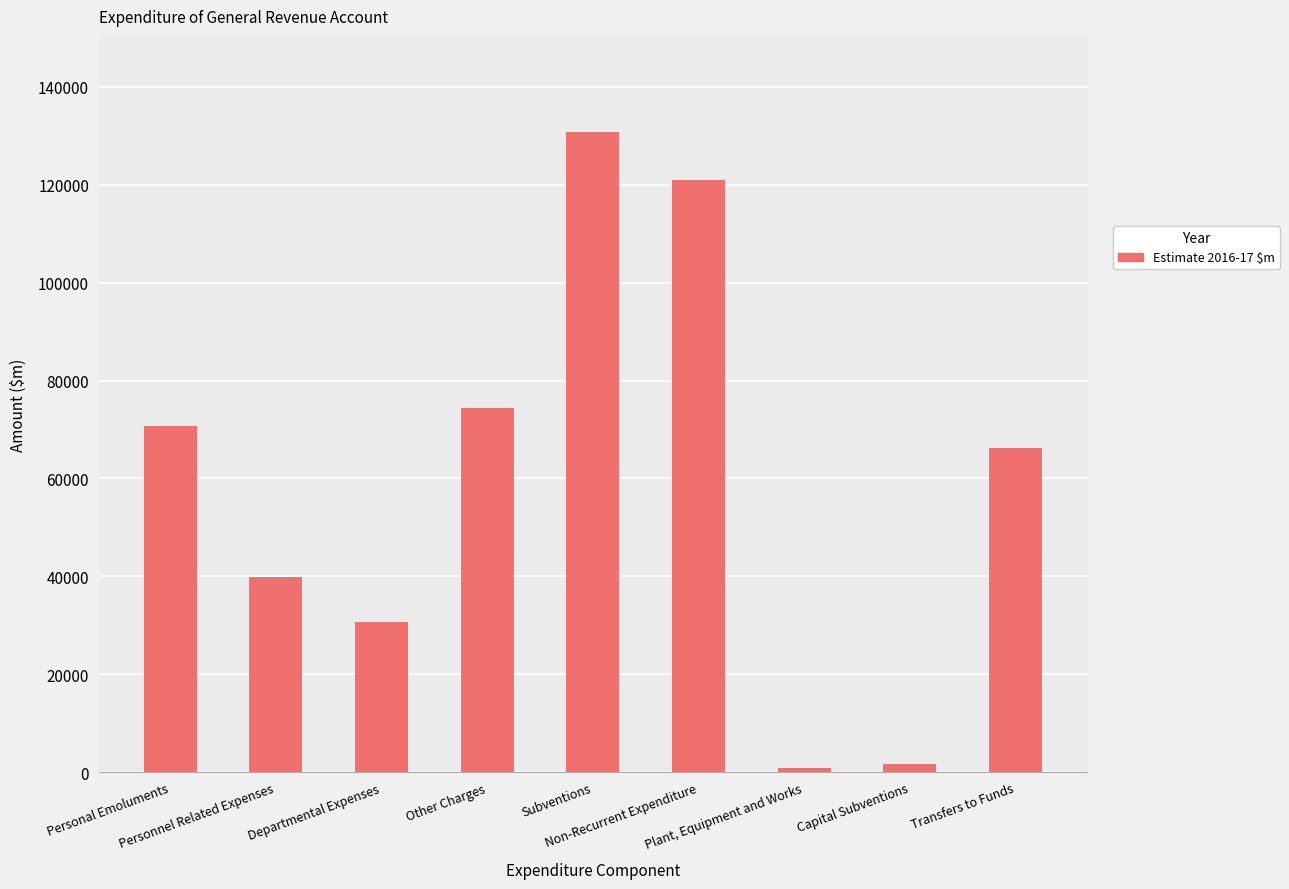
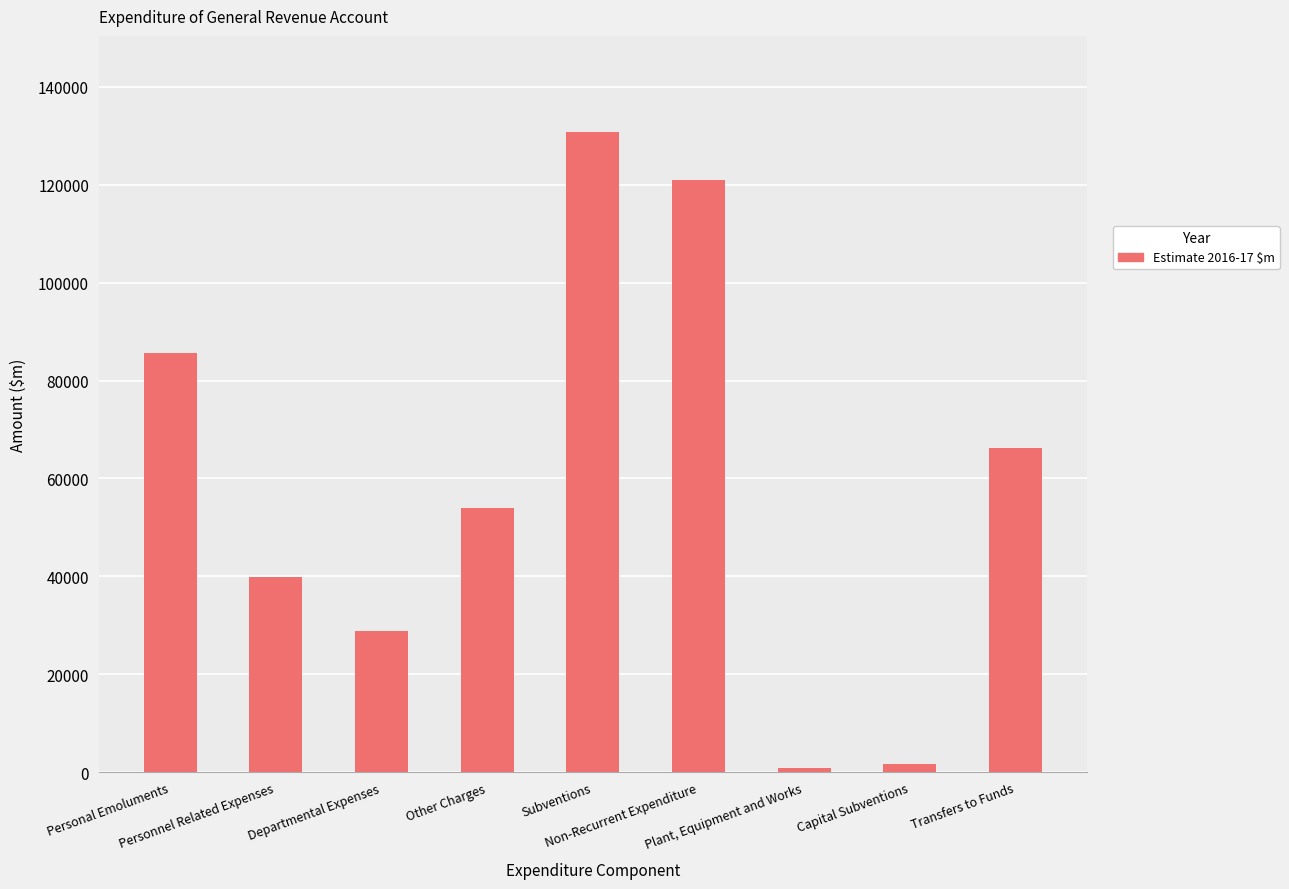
  {
-   "Personal Emoluments": 71000,
+   "Personal Emoluments": 86000,
    "Personnel Related Expenses": 40000,
-   "Departmental Expenses": 31000,
-   "Other Charges": 74000,
+   "Departmental Expenses": 29000,
+   "Other Charges": 54000,
    "Subventions": 131000,
    "Non-Recurrent Expenditure": 121000,
    "Plant, Equipment and Works": 1000,
    "Capital Subventions": 2000,
    "Transfers to Funds": 66000
  }
